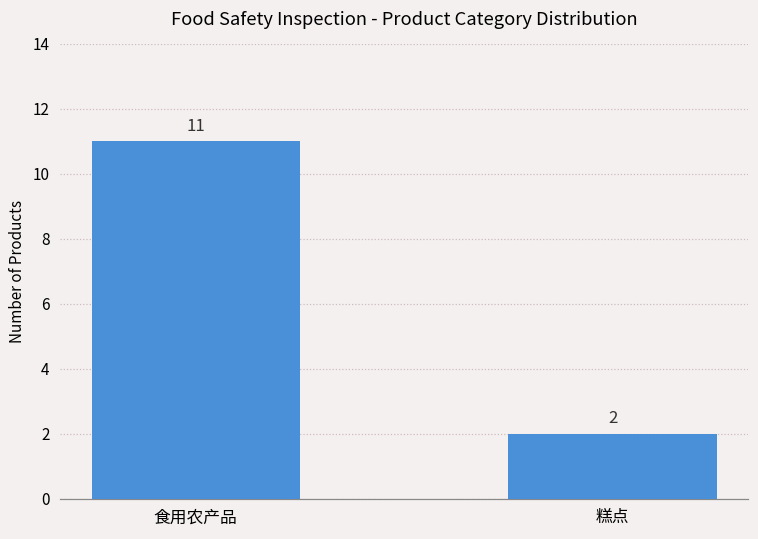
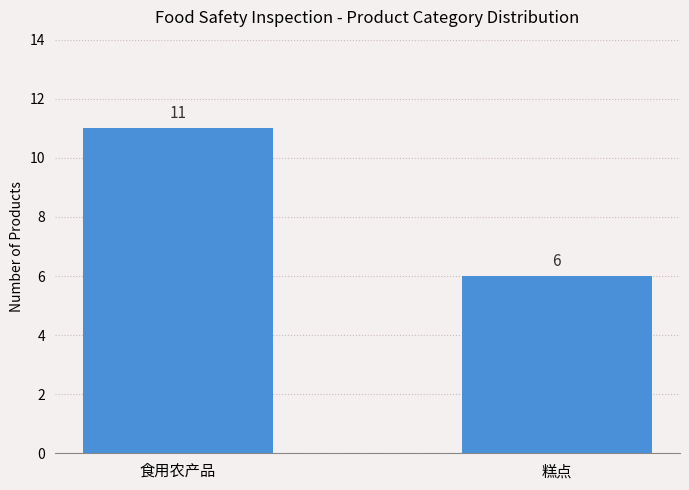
  {
    "食用农产品": 11,
-   "糕点": 2
+   "糕点": 6
  }
